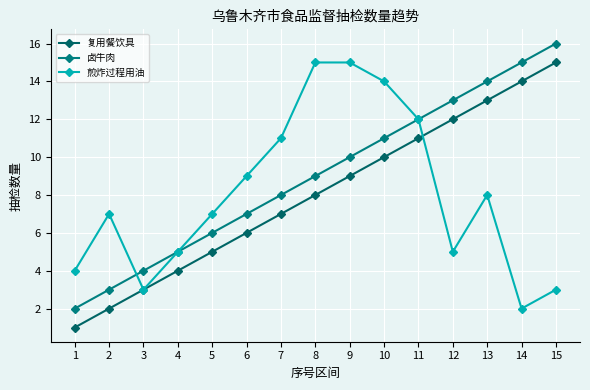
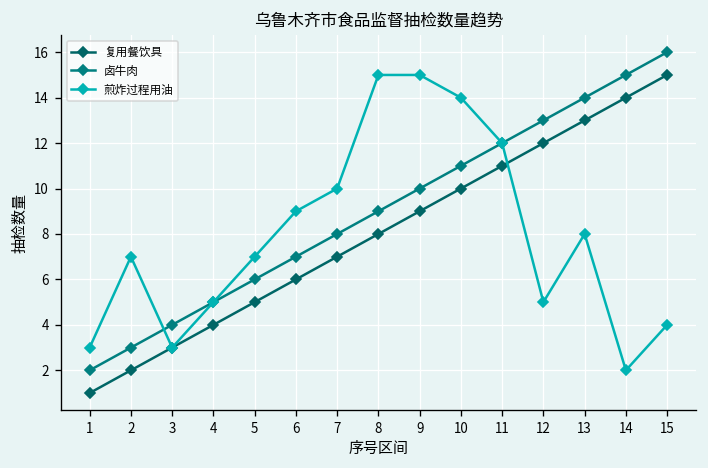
  {
    "煎炸过程用油": {
-     "1": 4,
+     "1": 3,
      "2": 7,
      "5": 7,
      "6": 9,
-     "7": 11,
+     "7": 10,
      "8": 15,
      "9": 15,
      "10": 14,
      "12": 5,
      "13": 8,
      "14": 2,
-     "15": 3
+     "15": 4
    }
  }
